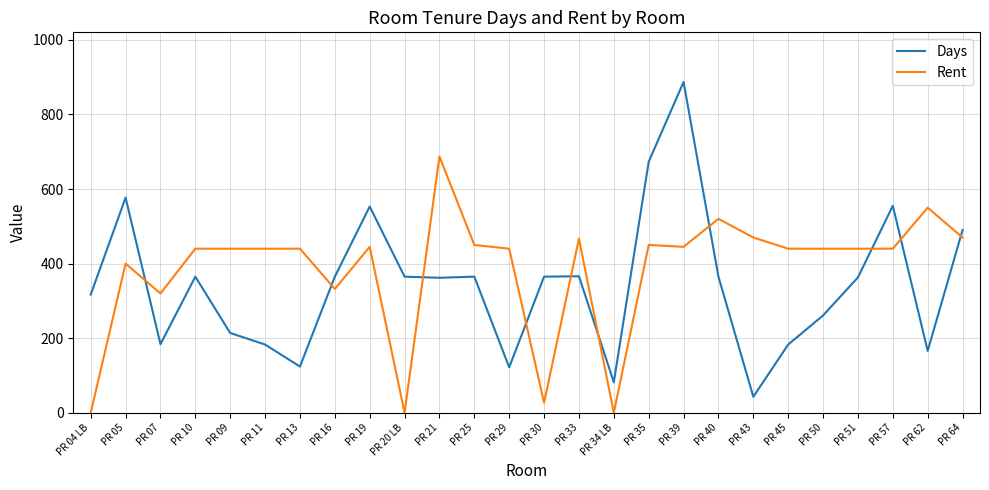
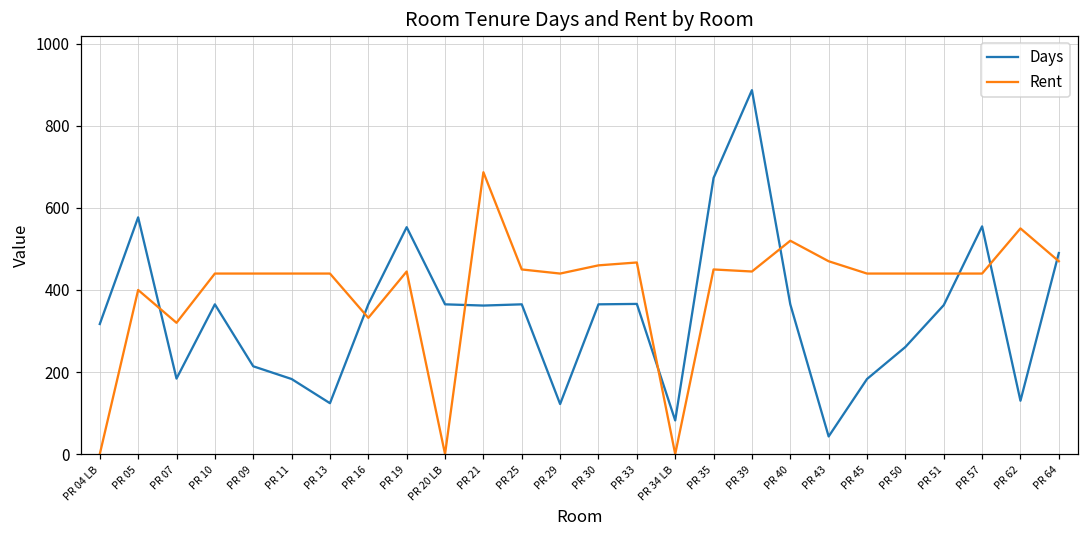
  {
    "Days": {
      "PR 04 LB": 320,
      "PR 05": 580,
      "PR 07": 180,
      "PR 10": 370,
      "PR 09": 210,
      "PR 11": 180,
      "PR 13": 120,
      "PR 16": 370,
      "PR 19": 550,
      "PR 20 LB": 370,
      "PR 21": 360,
      "PR 25": 370,
      "PR 29": 120,
      "PR 30": 370,
      "PR 33": 370,
      "PR 34 LB": 80,
      "PR 35": 670,
      "PR 39": 890,
      "PR 40": 370,
      "PR 43": 40,
      "PR 45": 180,
      "PR 50": 260,
      "PR 51": 360,
      "PR 57": 560,
-     "PR 62": 170,
+     "PR 62": 130,
      "PR 64": 490
    },
    "Rent": {
      "PR 04 LB": 0,
      "PR 05": 400,
      "PR 07": 320,
      "PR 10": 440,
      "PR 09": 440,
      "PR 11": 440,
      "PR 13": 440,
      "PR 16": 330,
      "PR 19": 450,
      "PR 20 LB": 0,
      "PR 21": 690,
      "PR 25": 450,
      "PR 29": 440,
-     "PR 30": 30,
+     "PR 30": 460,
      "PR 33": 470,
      "PR 34 LB": 0,
      "PR 35": 450,
      "PR 39": 450,
      "PR 40": 520,
      "PR 43": 470,
      "PR 45": 440,
      "PR 50": 440,
      "PR 51": 440,
      "PR 57": 440,
      "PR 62": 550,
      "PR 64": 470
    }
  }
